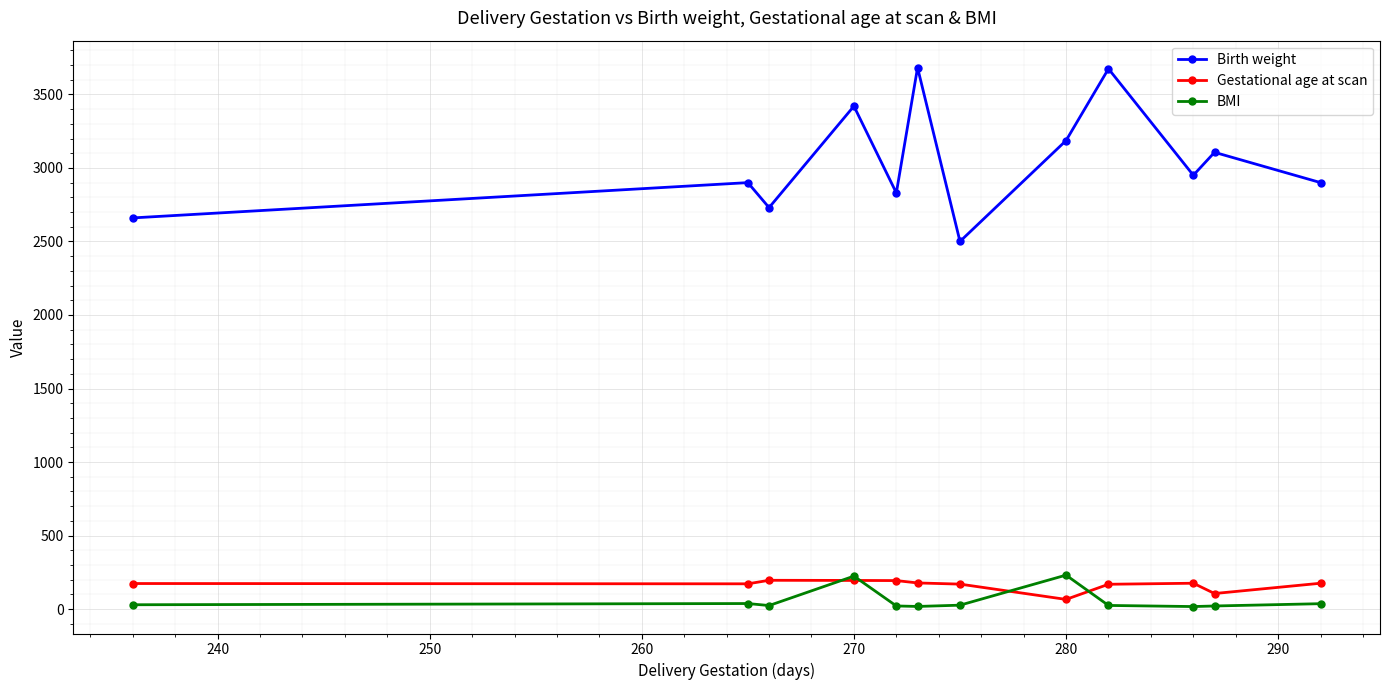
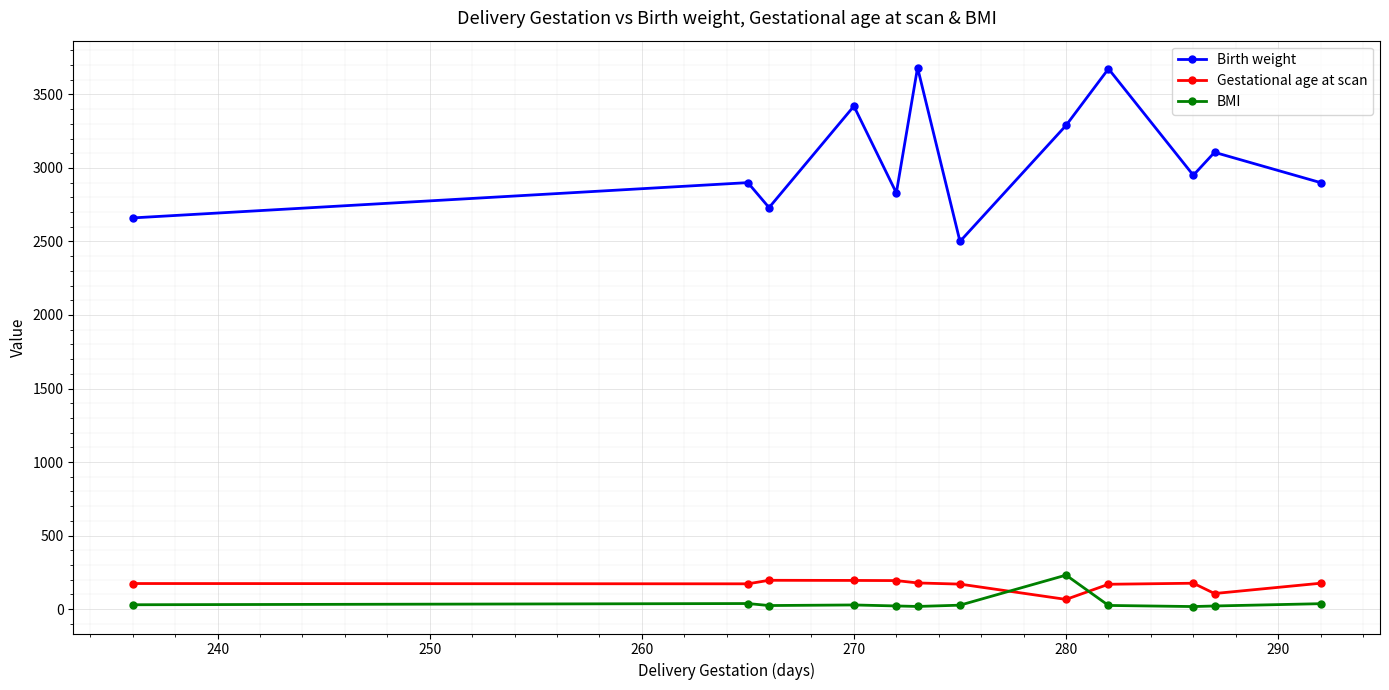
  {
    "Birth weight": {
      "270": 3420,
-     "280": 3190
+     "280": 3290
    },
    "Gestational age at scan": {
      "270": 200,
      "280": 70
    },
    "BMI": {
-     "270": 220,
+     "270": 30,
      "280": 230
    }
  }
